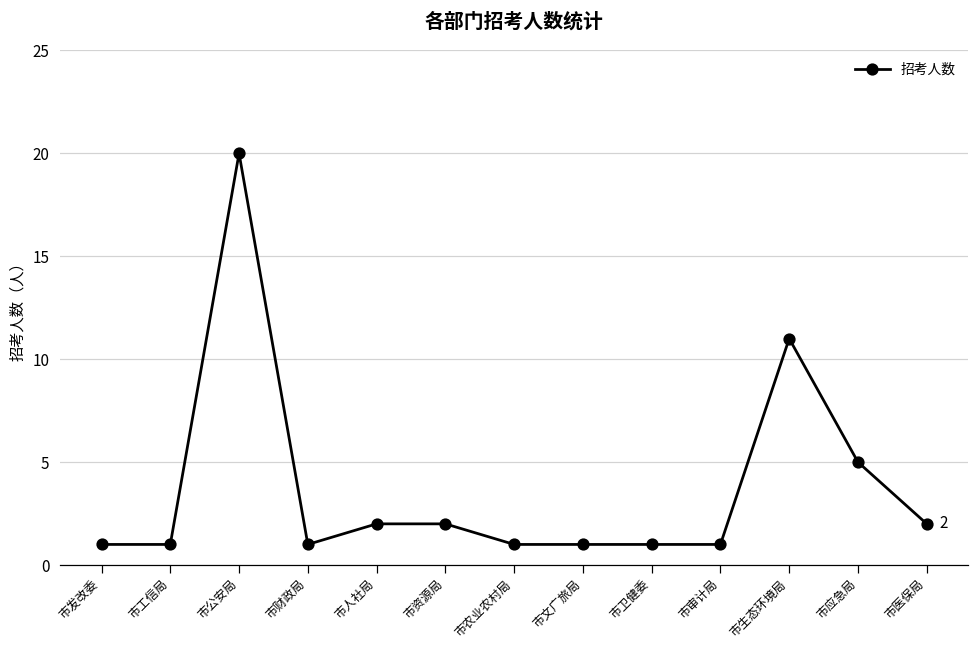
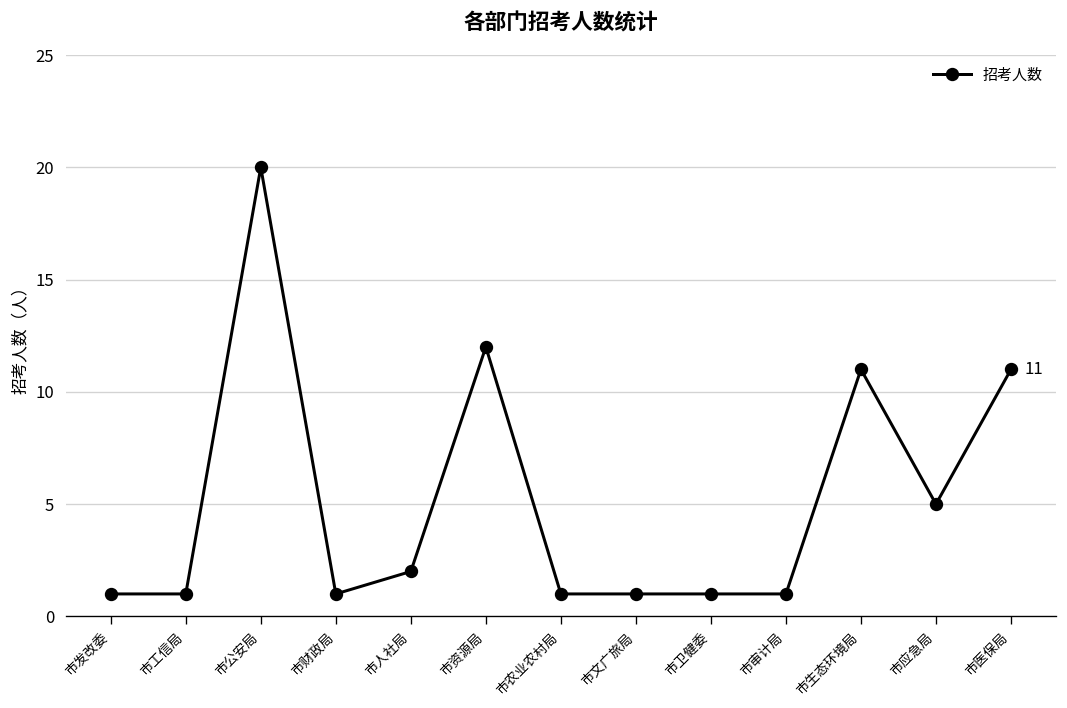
  {
-   "市资源局": 2,
-   "市医保局": 2
+   "市资源局": 12,
+   "市医保局": 11
  }
